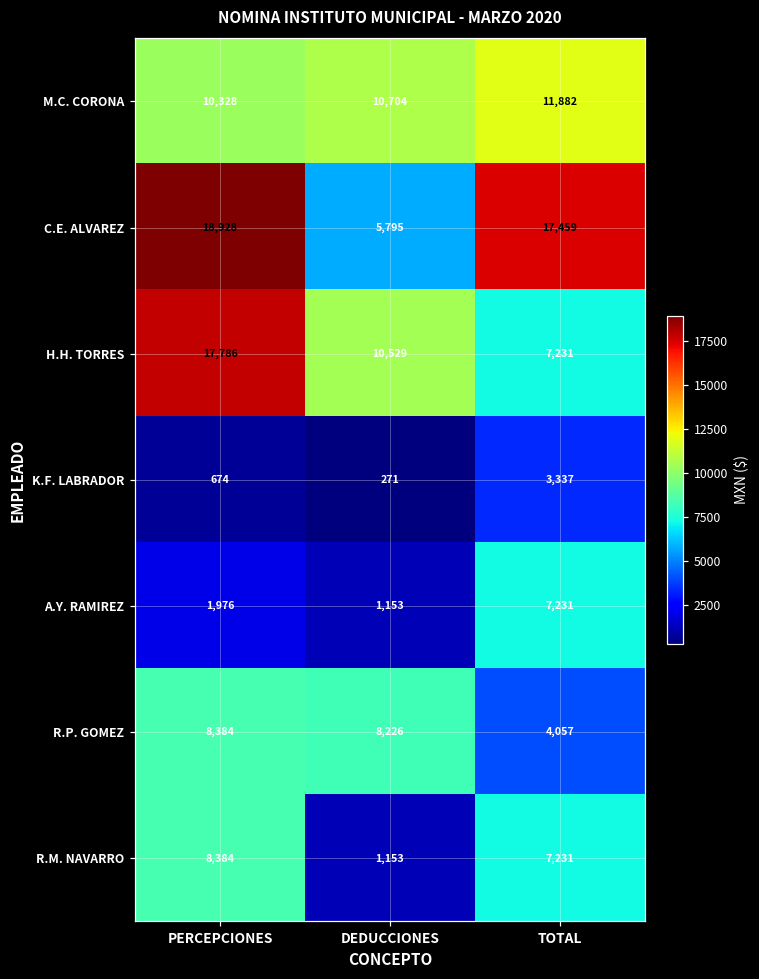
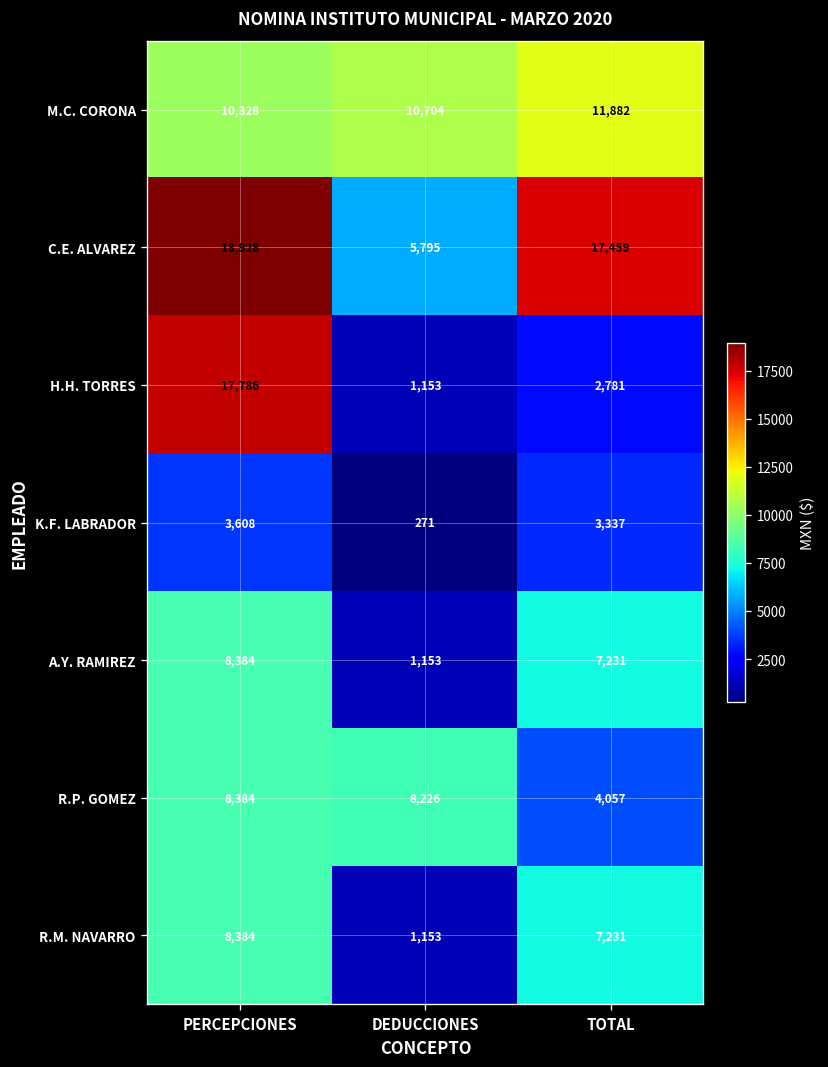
  {
    "M.C. CORONA": {
      "PERCEPCIONES": "10,328",
      "DEDUCCIONES": "10,704",
      "TOTAL": "11,882"
    },
    "C.E. ALVAREZ": {
      "PERCEPCIONES": "18,928",
      "DEDUCCIONES": "5,795",
      "TOTAL": "17,459"
    },
    "H.H. TORRES": {
      "PERCEPCIONES": "17,786",
-     "DEDUCCIONES": "10,529",
-     "TOTAL": "7,231"
+     "DEDUCCIONES": "1,153",
+     "TOTAL": "2,781"
    },
    "K.F. LABRADOR": {
-     "PERCEPCIONES": "674",
+     "PERCEPCIONES": "3,608",
      "DEDUCCIONES": "271",
      "TOTAL": "3,337"
    },
    "A.Y. RAMIREZ": {
-     "PERCEPCIONES": "1,976",
+     "PERCEPCIONES": "8,384",
      "DEDUCCIONES": "1,153",
      "TOTAL": "7,231"
    },
    "R.P. GOMEZ": {
      "PERCEPCIONES": "8,384",
      "DEDUCCIONES": "8,226",
      "TOTAL": "4,057"
    },
    "R.M. NAVARRO": {
      "PERCEPCIONES": "8,384",
      "DEDUCCIONES": "1,153",
      "TOTAL": "7,231"
    }
  }
